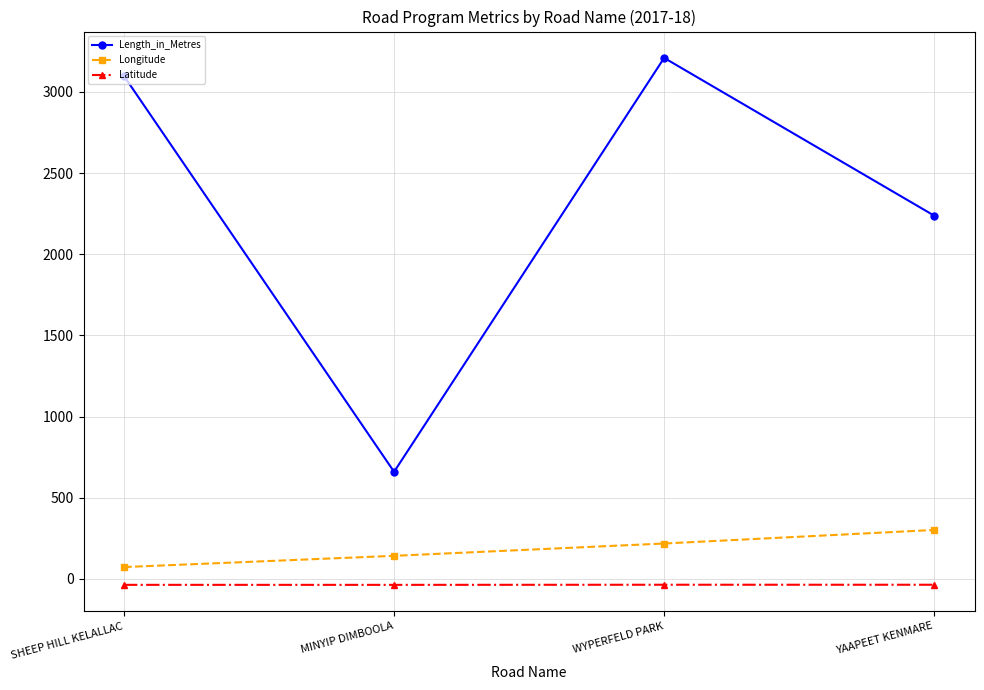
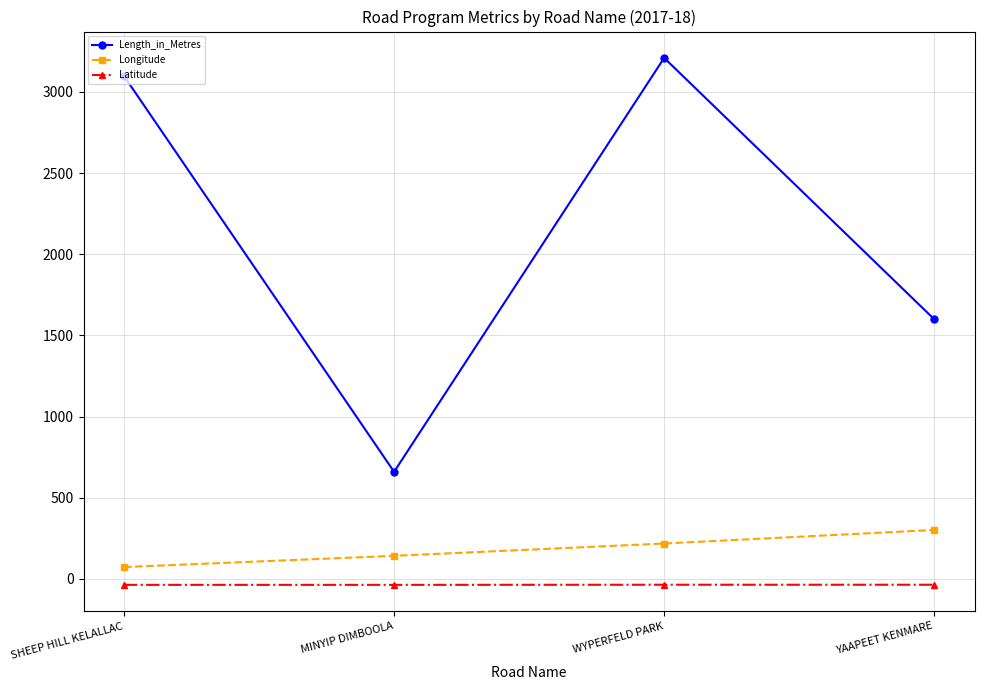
  {
    "Length_in_Metres": {
      "MINYIP DIMBOOLA": 660,
      "WYPERFELD PARK": 3210,
-     "YAAPEET KENMARE": 2240
+     "YAAPEET KENMARE": 1600
    },
    "Longitude": {
      "SHEEP HILL KELALLAC": 70,
      "MINYIP DIMBOOLA": 140,
      "WYPERFELD PARK": 220,
      "YAAPEET KENMARE": 300
    },
    "Latitude": {
      "SHEEP HILL KELALLAC": -40,
      "MINYIP DIMBOOLA": -40,
      "WYPERFELD PARK": -40,
      "YAAPEET KENMARE": -40
    }
  }
